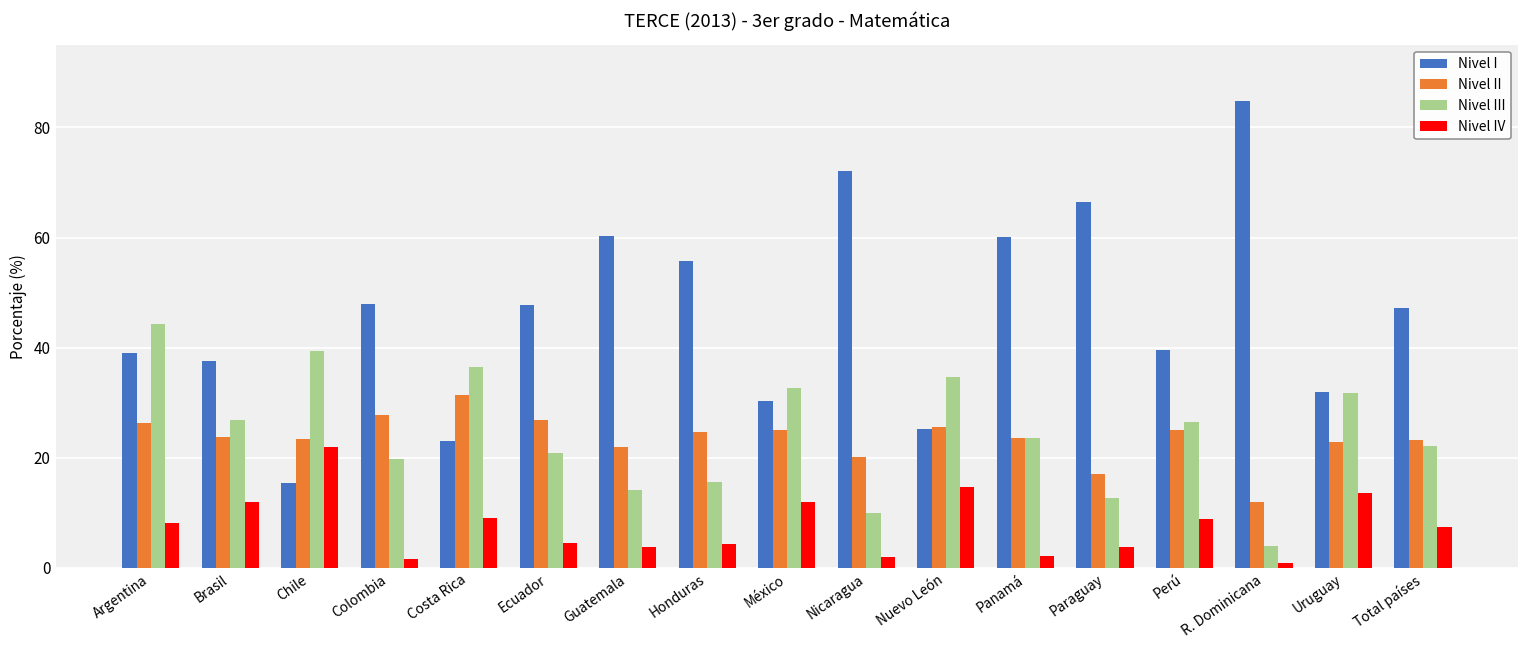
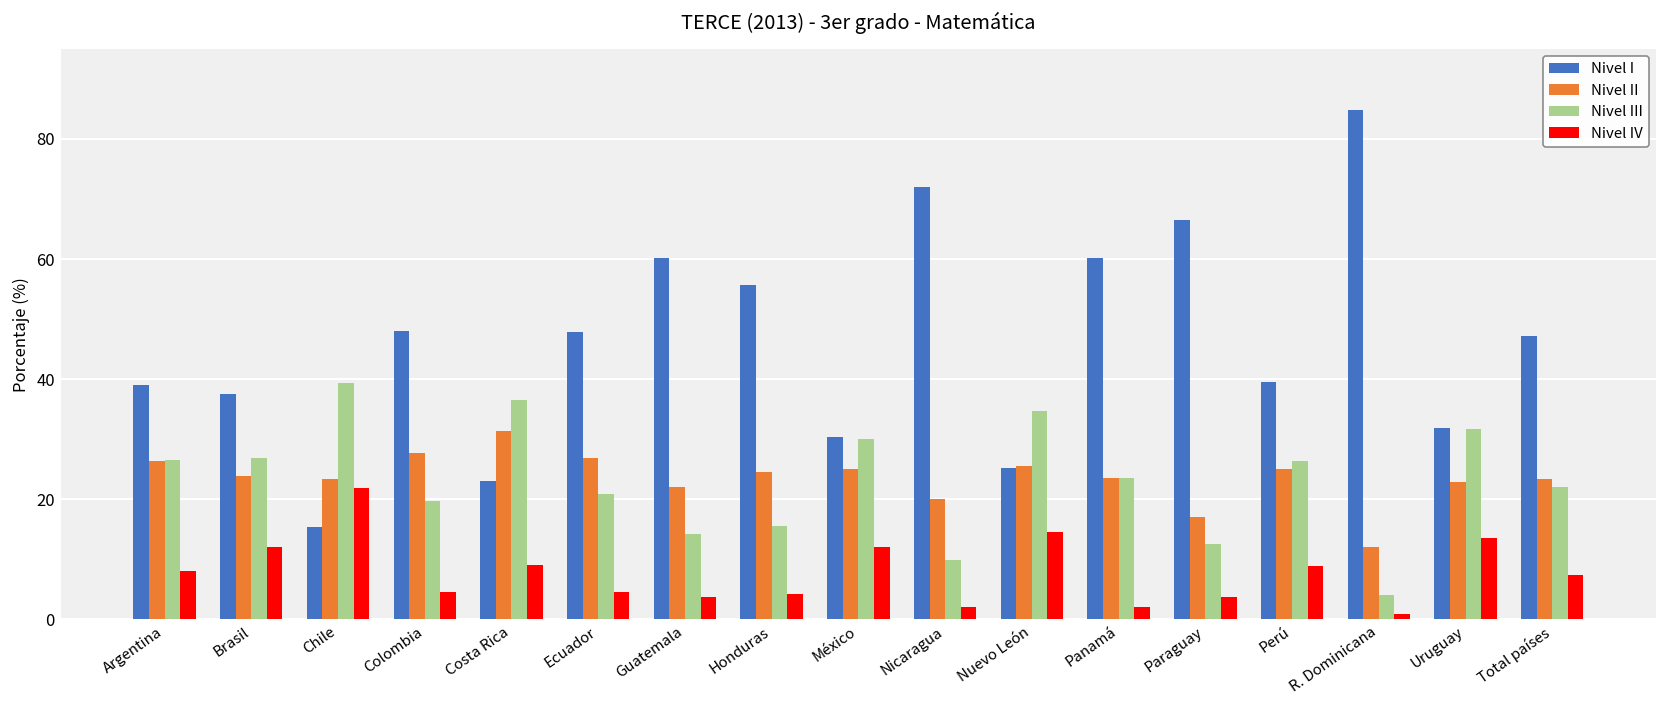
  {
    "Nivel I": {
      "Argentina": 39,
      "Brasil": 38,
      "Chile": 15,
      "Colombia": 48,
      "Costa Rica": 23,
      "Ecuador": 48,
      "Guatemala": 60,
      "Honduras": 56,
      "México": 30,
      "Nicaragua": 72,
      "Nuevo León": 25,
      "Panamá": 60,
      "Paraguay": 67,
      "Perú": 40,
      "R. Dominicana": 85,
      "Uruguay": 32,
      "Total países": 47
    },
    "Nivel II": {
      "Argentina": 26,
      "Brasil": 24,
      "Chile": 23,
      "Colombia": 28,
      "Costa Rica": 31,
      "Ecuador": 27,
      "Guatemala": 22,
      "Honduras": 25,
      "México": 25,
      "Nicaragua": 20,
      "Nuevo León": 26,
      "Panamá": 24,
      "Paraguay": 17,
      "Perú": 25,
      "R. Dominicana": 12,
      "Uruguay": 23,
      "Total países": 23
    },
    "Nivel III": {
-     "Argentina": 44,
+     "Argentina": 27,
      "Brasil": 27,
      "Chile": 39,
      "Colombia": 20,
      "Costa Rica": 37,
      "Ecuador": 21,
      "Guatemala": 14,
      "Honduras": 16,
-     "México": 33,
+     "México": 30,
      "Nicaragua": 10,
      "Nuevo León": 35,
      "Panamá": 24,
      "Paraguay": 13,
      "Perú": 26,
      "R. Dominicana": 4,
      "Uruguay": 32,
      "Total países": 22
    },
    "Nivel IV": {
      "Argentina": 8,
      "Brasil": 12,
      "Chile": 22,
-     "Colombia": 2,
+     "Colombia": 5,
      "Costa Rica": 9,
      "Ecuador": 5,
      "Guatemala": 4,
      "Honduras": 4,
      "México": 12,
      "Nicaragua": 2,
      "Nuevo León": 15,
      "Panamá": 2,
      "Paraguay": 4,
      "Perú": 9,
      "R. Dominicana": 1,
      "Uruguay": 14,
      "Total países": 7
    }
  }
